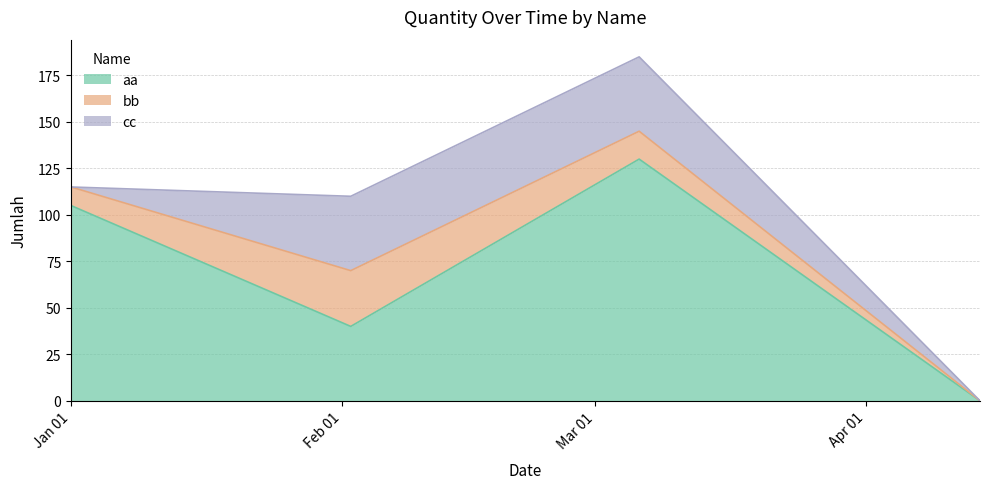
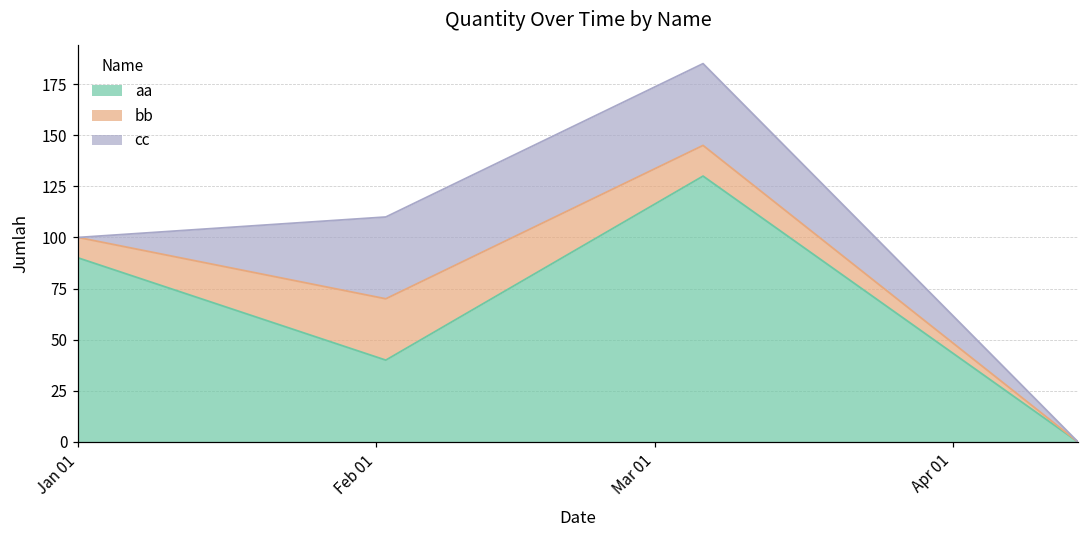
  {
    "aa": {
-     "Jan 01": 105
+     "Jan 01": 90
    }
  }
